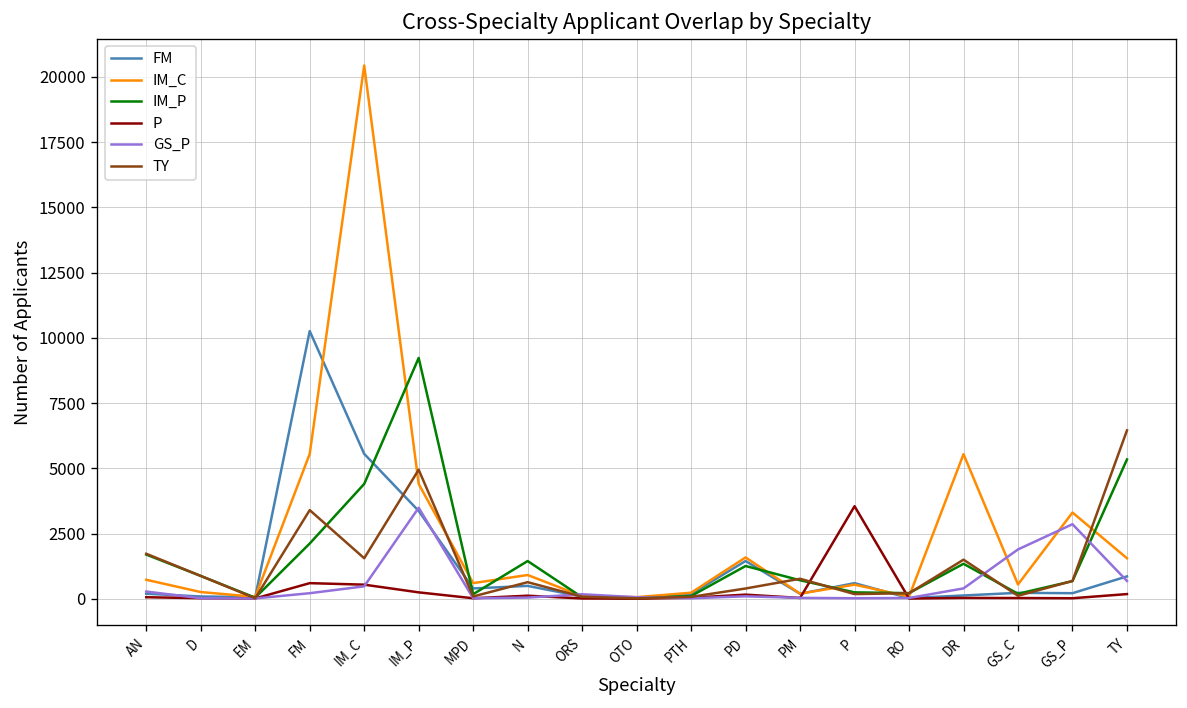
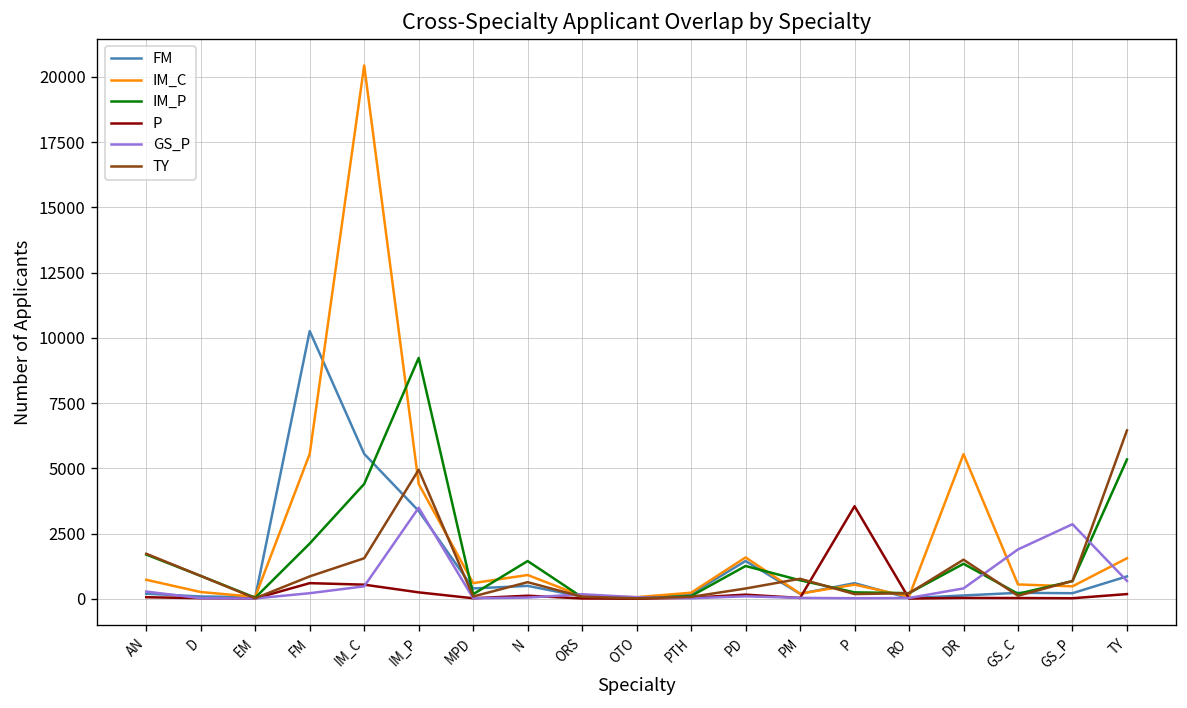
  {
    "FM": {
      "FM": 10300,
      "IM_C": 5600,
      "IM_P": 3400,
      "MPD": 400,
      "N": 500,
      "PD": 1400,
      "GS_P": 200,
      "TY": 900
    },
    "IM_C": {
      "AN": 700,
      "D": 300,
      "FM": 5600,
      "IM_C": 20400,
      "IM_P": 4400,
      "MPD": 600,
      "N": 900,
      "PD": 1600,
      "DR": 5500,
      "GS_C": 600,
-     "GS_P": 3300,
+     "GS_P": 500,
      "TY": 1600
    },
    "IM_P": {
      "FM": 2100,
      "IM_C": 4400,
      "IM_P": 9200,
      "N": 1400,
      "PD": 1300,
      "DR": 1300,
      "TY": 5300
    },
    "P": {
      "AN": 100,
      "FM": 600,
      "IM_P": 200,
      "P": 3500,
      "GS_P": 0,
      "TY": 200
    },
    "GS_P": {
      "FM": 200,
      "IM_P": 3500,
      "P": 0,
      "DR": 400,
      "GS_C": 1900,
      "GS_P": 2900,
      "TY": 700
    },
    "TY": {
-     "FM": 3400,
+     "FM": 900,
      "IM_C": 1600,
      "IM_P": 4900,
      "N": 600,
      "PD": 400,
      "DR": 1500,
      "TY": 6500
    }
  }
